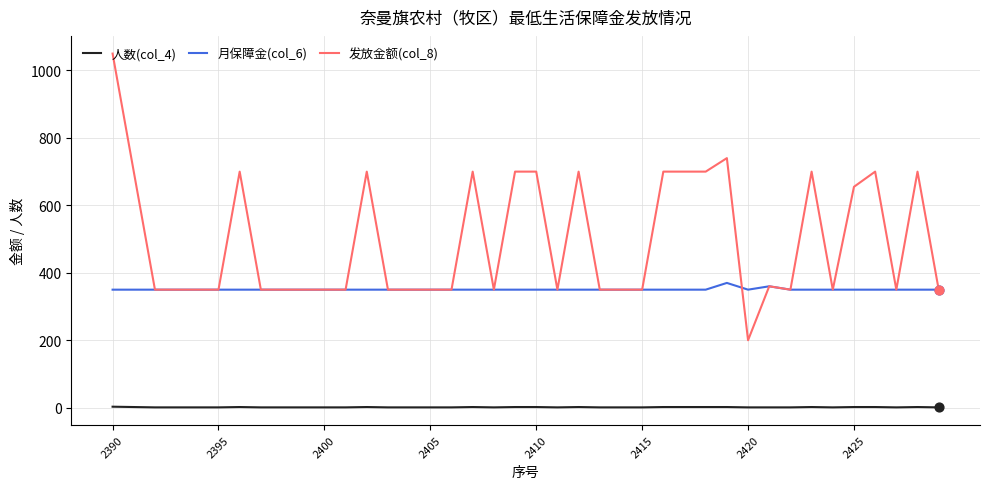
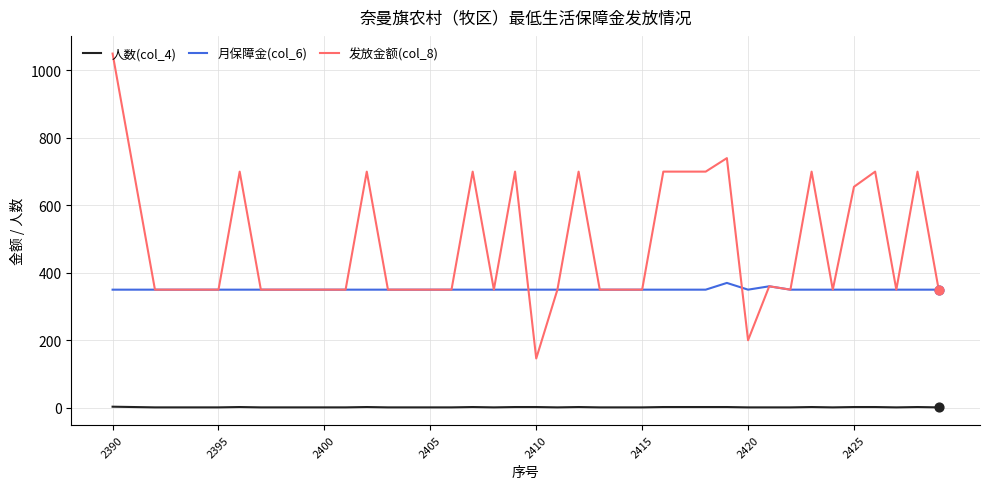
  {
    "发放金额(col_8)": {
      "2390": 1050,
-     "2410": 700,
+     "2410": 150,
      "2420": 200,
      "2425": 660
    }
  }
